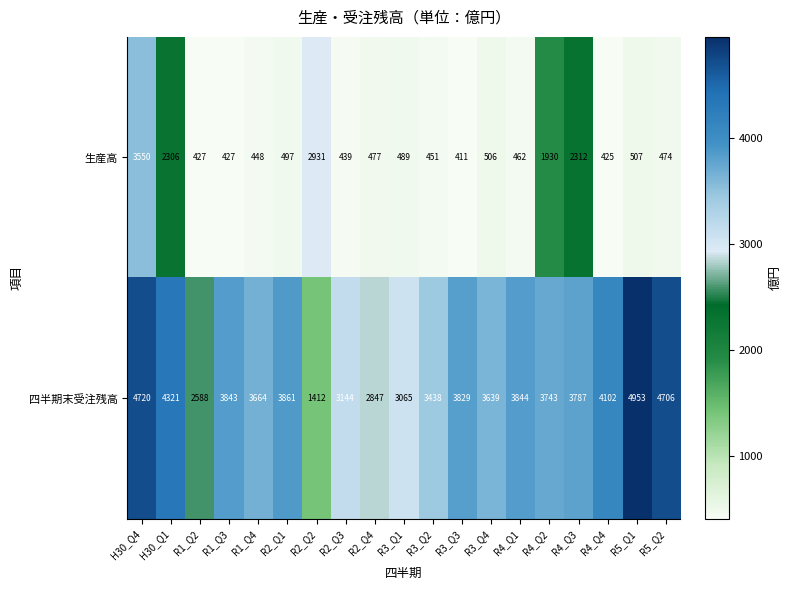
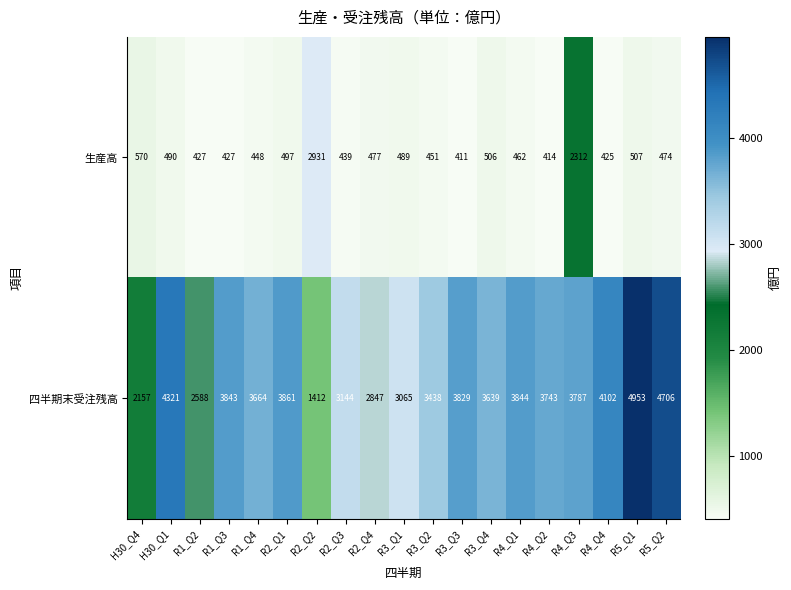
  {
    "生産高": {
-     "H30_Q4": 3550,
-     "H30_Q1": 2306,
+     "H30_Q4": 570,
+     "H30_Q1": 490,
      "R1_Q2": 427,
      "R1_Q3": 427,
      "R1_Q4": 448,
      "R2_Q1": 497,
      "R2_Q2": 2931,
      "R2_Q3": 439,
      "R2_Q4": 477,
      "R3_Q1": 489,
      "R3_Q2": 451,
      "R3_Q3": 411,
      "R3_Q4": 506,
      "R4_Q1": 462,
-     "R4_Q2": 1930,
+     "R4_Q2": 414,
      "R4_Q3": 2312,
      "R4_Q4": 425,
      "R5_Q1": 507,
      "R5_Q2": 474
    },
    "四半期末受注残高": {
-     "H30_Q4": 4720,
+     "H30_Q4": 2157,
      "H30_Q1": 4321,
      "R1_Q2": 2588,
      "R1_Q3": 3843,
      "R1_Q4": 3664,
      "R2_Q1": 3861,
      "R2_Q2": 1412,
      "R2_Q3": 3144,
      "R2_Q4": 2847,
      "R3_Q1": 3065,
      "R3_Q2": 3438,
      "R3_Q3": 3829,
      "R3_Q4": 3639,
      "R4_Q1": 3844,
      "R4_Q2": 3743,
      "R4_Q3": 3787,
      "R4_Q4": 4102,
      "R5_Q1": 4953,
      "R5_Q2": 4706
    }
  }
